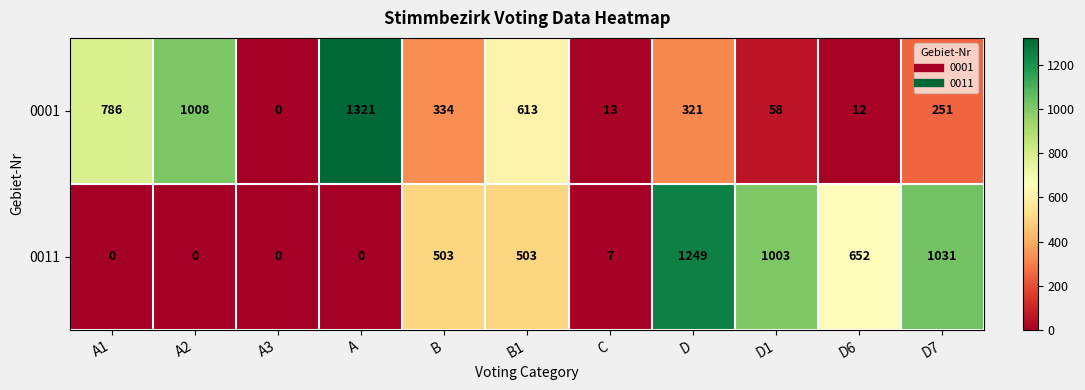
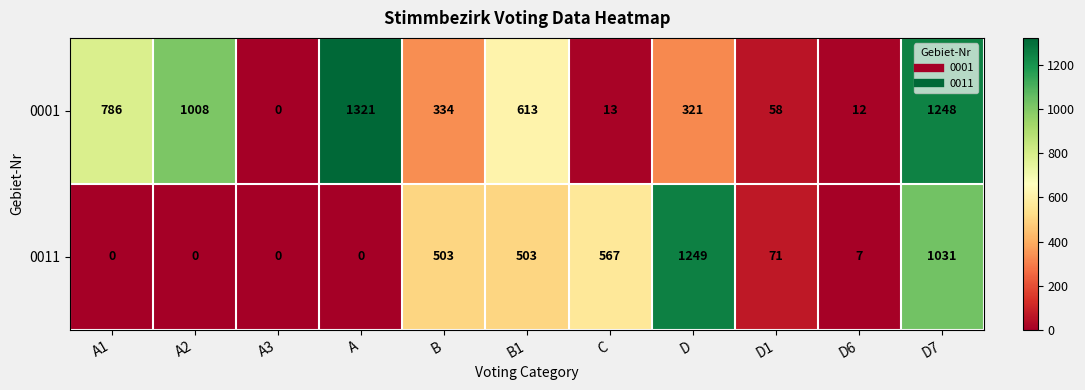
  {
    "0001": {
      "A1": 786,
      "A2": 1008,
      "A3": 0,
      "A": 1321,
      "B": 334,
      "B1": 613,
      "C": 13,
      "D": 321,
      "D1": 58,
      "D6": 12,
-     "D7": 251
+     "D7": 1248
    },
    "0011": {
      "A1": 0,
      "A2": 0,
      "A3": 0,
      "A": 0,
      "B": 503,
      "B1": 503,
-     "C": 7,
+     "C": 567,
      "D": 1249,
-     "D1": 1003,
-     "D6": 652,
+     "D1": 71,
+     "D6": 7,
      "D7": 1031
    }
  }
